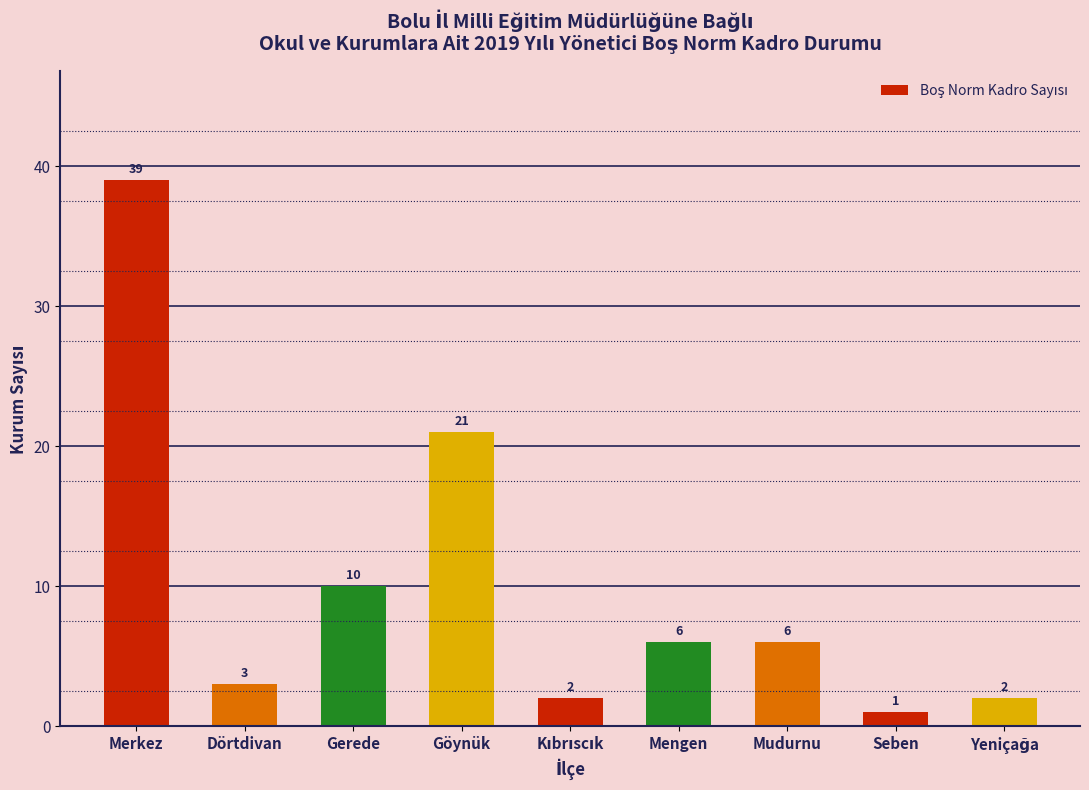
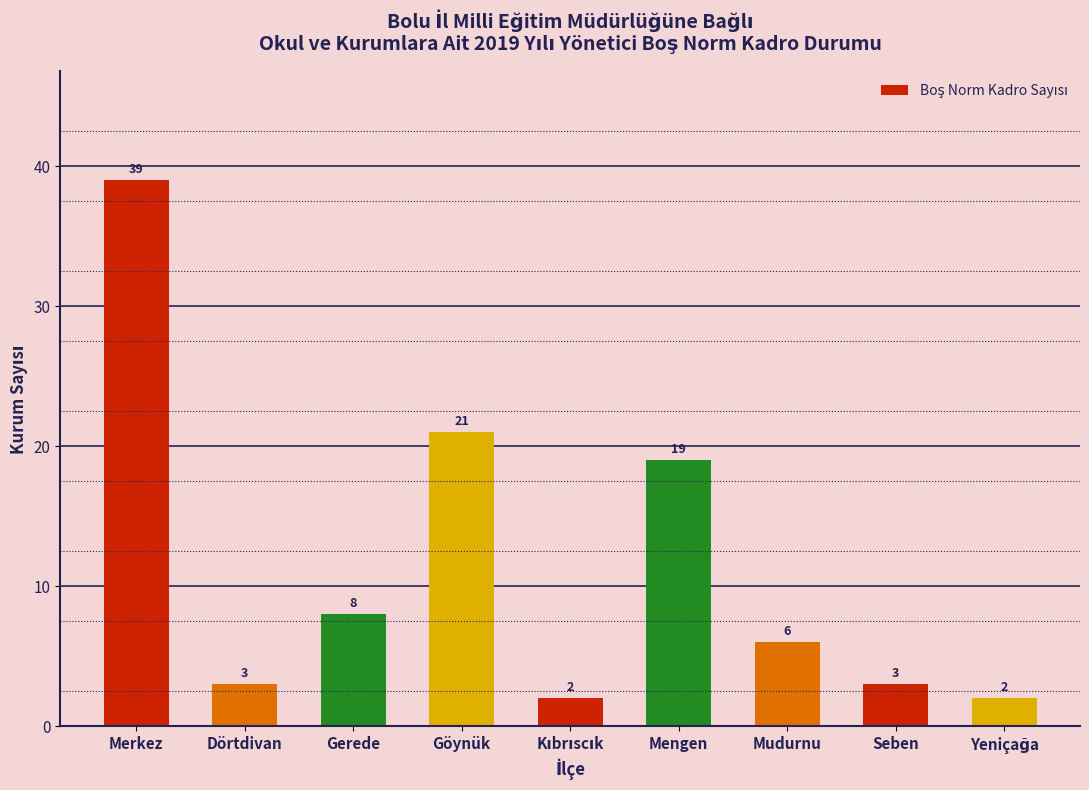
  {
    "Merkez": 39,
    "Dörtdivan": 3,
-   "Gerede": 10,
+   "Gerede": 8,
    "Göynük": 21,
    "Kıbrıscık": 2,
-   "Mengen": 6,
+   "Mengen": 19,
    "Mudurnu": 6,
-   "Seben": 1,
+   "Seben": 3,
    "Yeniçağa": 2
  }
